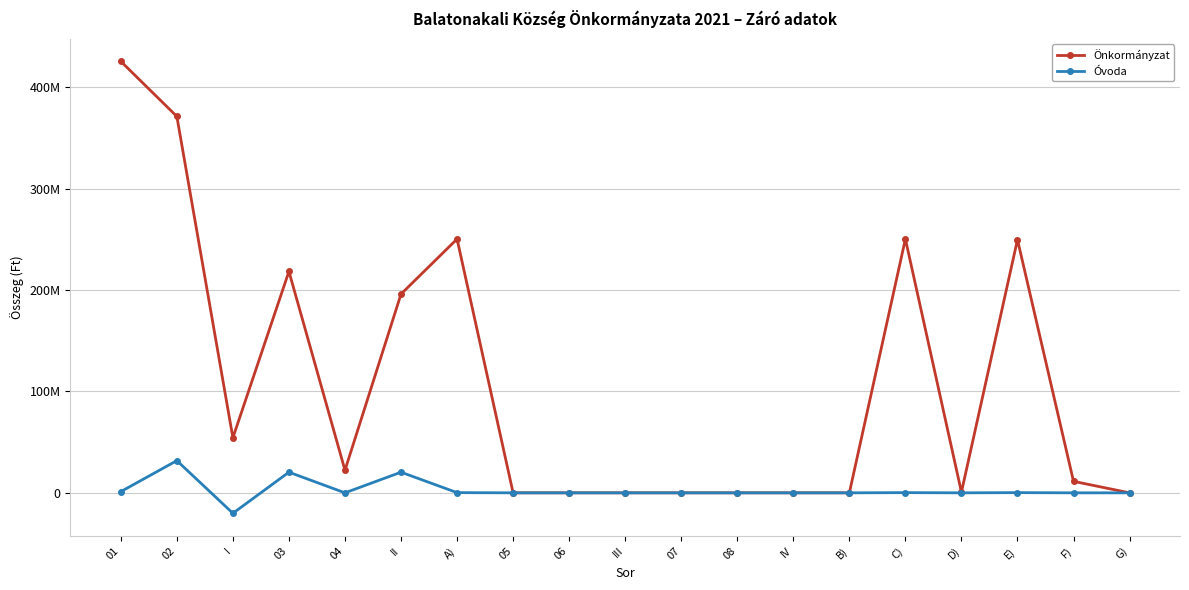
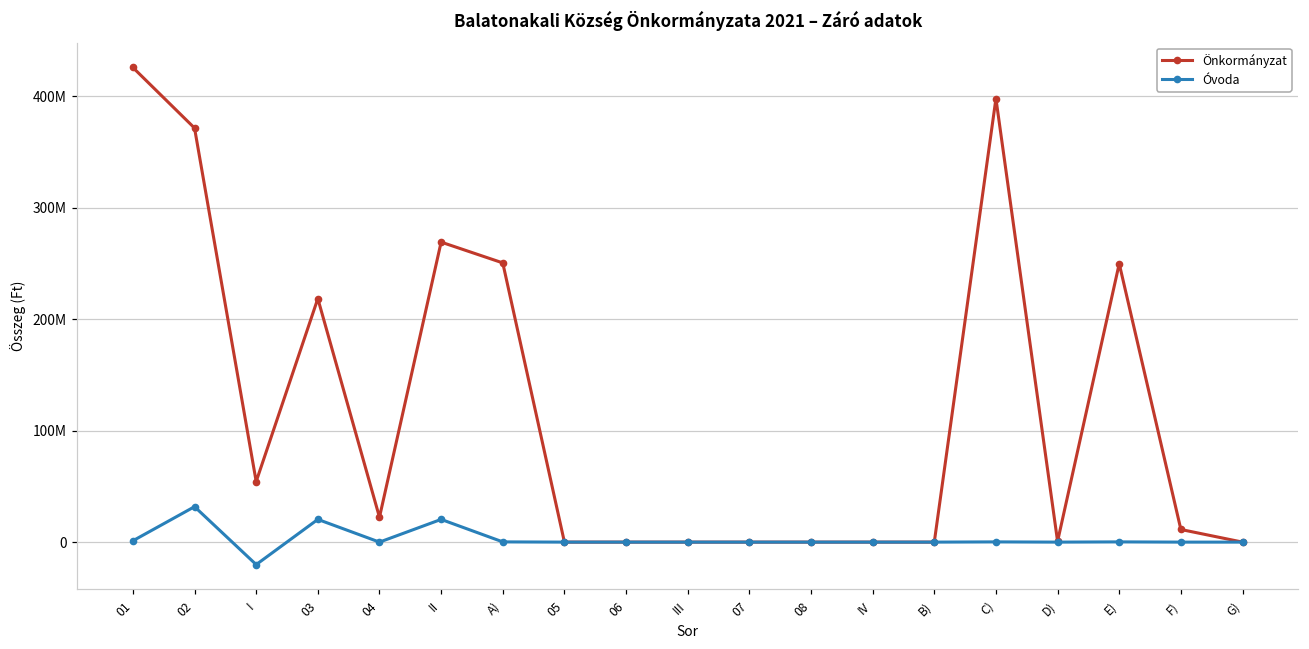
  {
    "Önkormányzat": {
      "01": 426000000,
      "02": 371000000,
      "I": 54000000,
      "03": 218000000,
      "04": 22000000,
-     "II": 196000000,
+     "II": 269000000,
      "A)": 250000000,
-     "C)": 250000000,
+     "C)": 398000000,
      "E)": 250000000,
      "F)": 11000000
    },
    "Óvoda": {
      "01": 1000000,
      "02": 32000000,
      "I": -20000000,
      "03": 20000000,
      "04": 0,
      "II": 20000000,
      "A)": 0,
      "C)": 0,
      "E)": 0,
      "F)": 0
    }
  }
